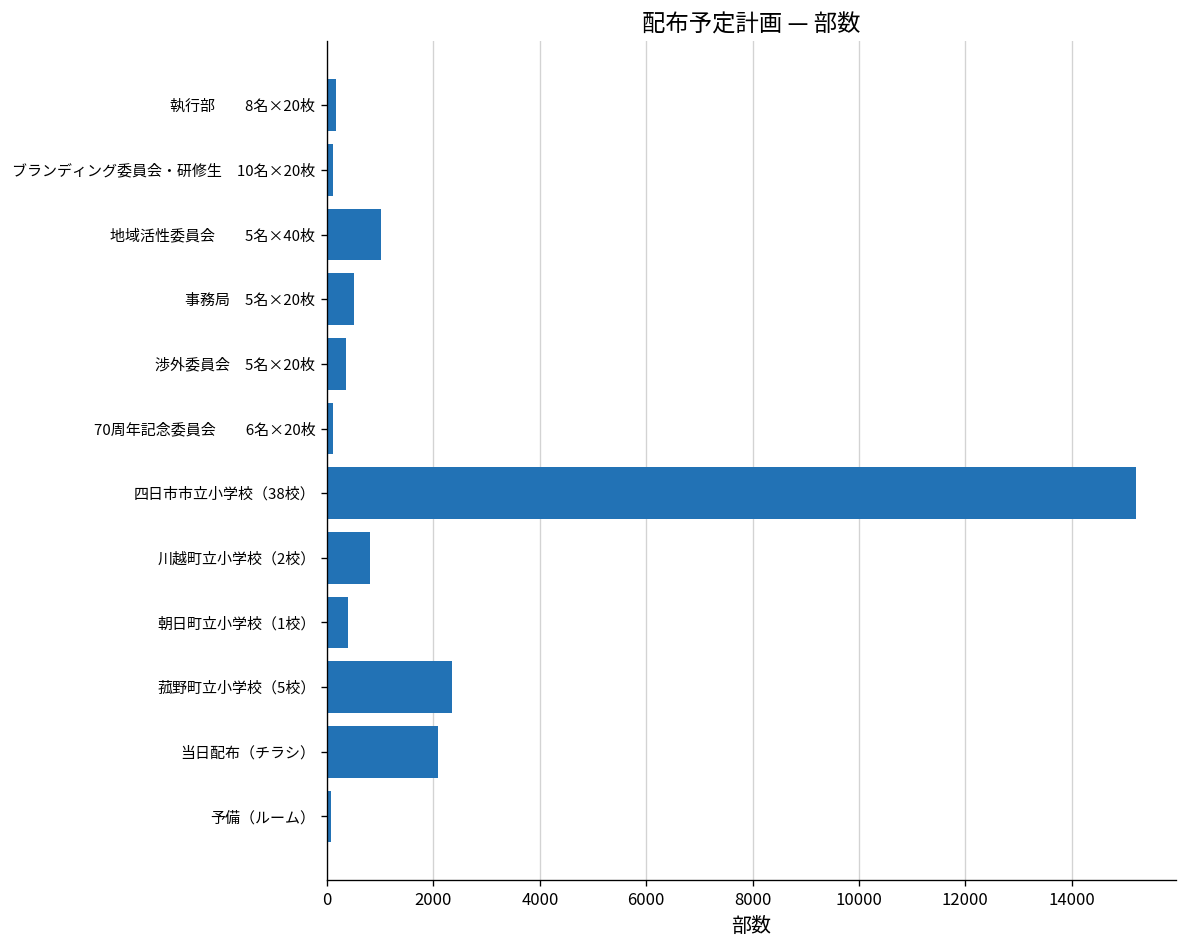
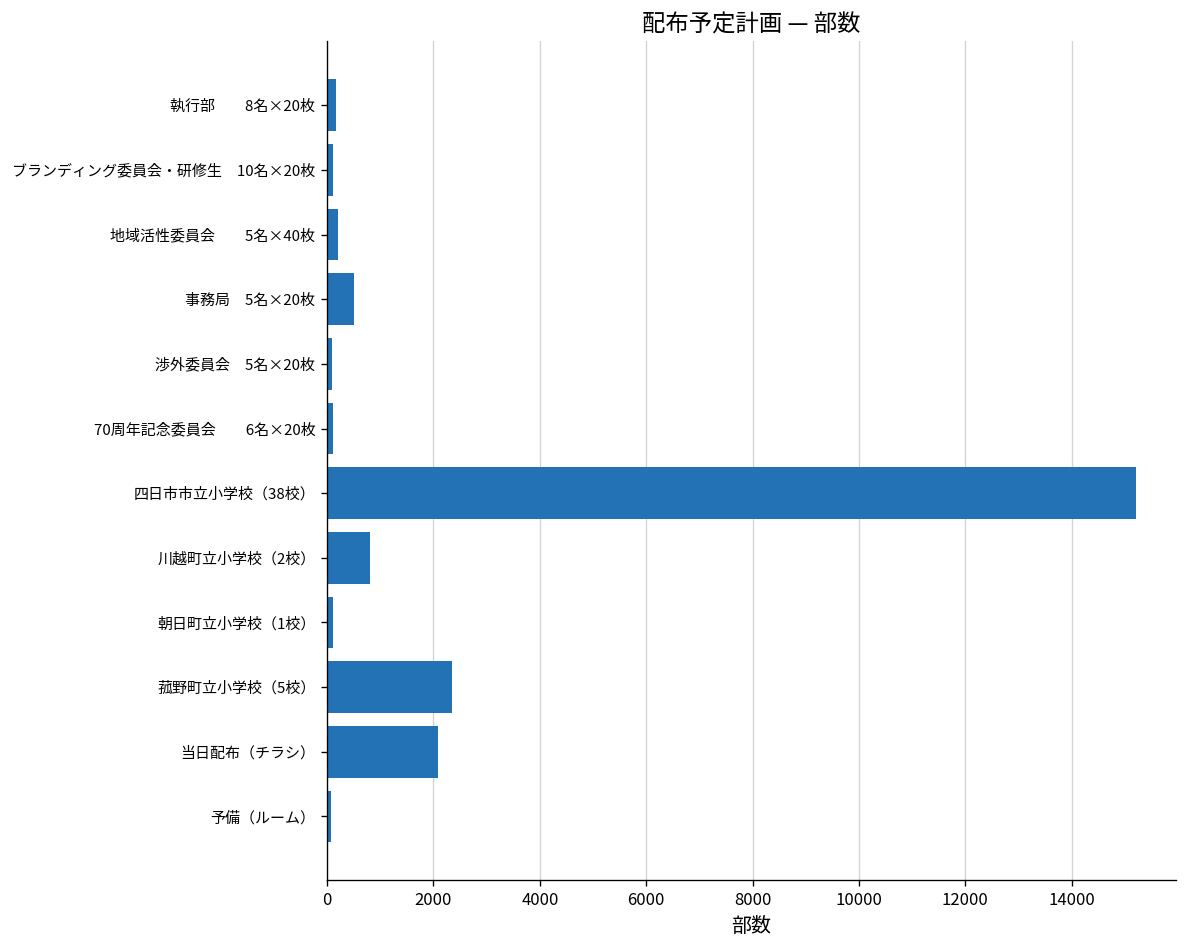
  {
    "執行部 8名×20枚": 200,
    "ブランディング委員会・研修生 10名×20枚": 100,
-   "地域活性委員会 5名×40枚": 1000,
+   "地域活性委員会 5名×40枚": 200,
    "事務局 5名×20枚": 500,
-   "渉外委員会 5名×20枚": 400,
+   "渉外委員会 5名×20枚": 100,
    "70周年記念委員会 6名×20枚": 100,
    "四日市市立小学校（38校）": 15200,
    "川越町立小学校（2校）": 800,
-   "朝日町立小学校（1校）": 400,
+   "朝日町立小学校（1校）": 100,
    "菰野町立小学校（5校）": 2300,
    "当日配布（チラシ）": 2100,
    "予備（ルーム）": 100
  }
